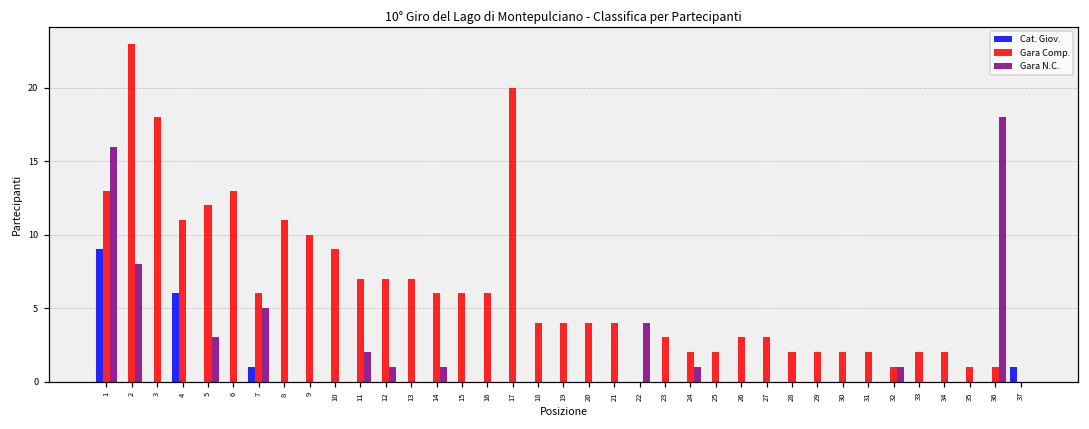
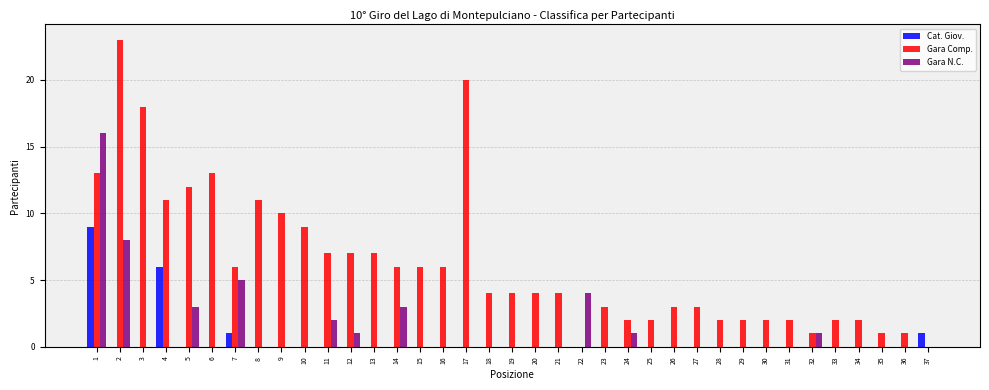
  {
    "Cat. Giov.": {
      "1": 9,
      "2": 0,
      "3": 0,
      "4": 6,
      "5": 0,
      "6": 0,
      "7": 1,
      "8": 0,
      "9": 0,
      "10": 0,
      "11": 0,
      "12": 0,
      "13": 0,
      "14": 0,
      "15": 0,
      "16": 0,
      "17": 0,
      "18": 0,
      "19": 0,
      "20": 0,
      "21": 0,
      "22": 0,
      "23": 0,
      "24": 0,
      "25": 0,
      "26": 0,
      "27": 0,
      "28": 0,
      "29": 0,
      "30": 0,
      "31": 0,
      "32": 0,
      "33": 0,
      "34": 0,
      "35": 0,
      "36": 0,
      "37": 1
    },
    "Gara Comp.": {
      "1": 13,
      "2": 23,
      "3": 18,
      "4": 11,
      "5": 12,
      "6": 13,
      "7": 6,
      "8": 11,
      "9": 10,
      "10": 9,
      "11": 7,
      "12": 7,
      "13": 7,
      "14": 6,
      "15": 6,
      "16": 6,
      "17": 20,
      "18": 4,
      "19": 4,
      "20": 4,
      "21": 4,
      "22": 0,
      "23": 3,
      "24": 2,
      "25": 2,
      "26": 3,
      "27": 3,
      "28": 2,
      "29": 2,
      "30": 2,
      "31": 2,
      "32": 1,
      "33": 2,
      "34": 2,
      "35": 1,
      "36": 1,
      "37": 0
    },
    "Gara N.C.": {
      "1": 16,
      "2": 8,
      "3": 0,
      "4": 0,
      "5": 3,
      "6": 0,
      "7": 5,
      "8": 0,
      "9": 0,
      "10": 0,
      "11": 2,
      "12": 1,
      "13": 0,
-     "14": 1,
+     "14": 3,
      "15": 0,
      "16": 0,
      "17": 0,
      "18": 0,
      "19": 0,
      "20": 0,
      "21": 0,
      "22": 4,
      "23": 0,
      "24": 1,
      "25": 0,
      "26": 0,
      "27": 0,
      "28": 0,
      "29": 0,
      "30": 0,
      "31": 0,
      "32": 1,
      "33": 0,
      "34": 0,
      "35": 0,
-     "36": 18,
+     "36": 0,
      "37": 0
    }
  }
